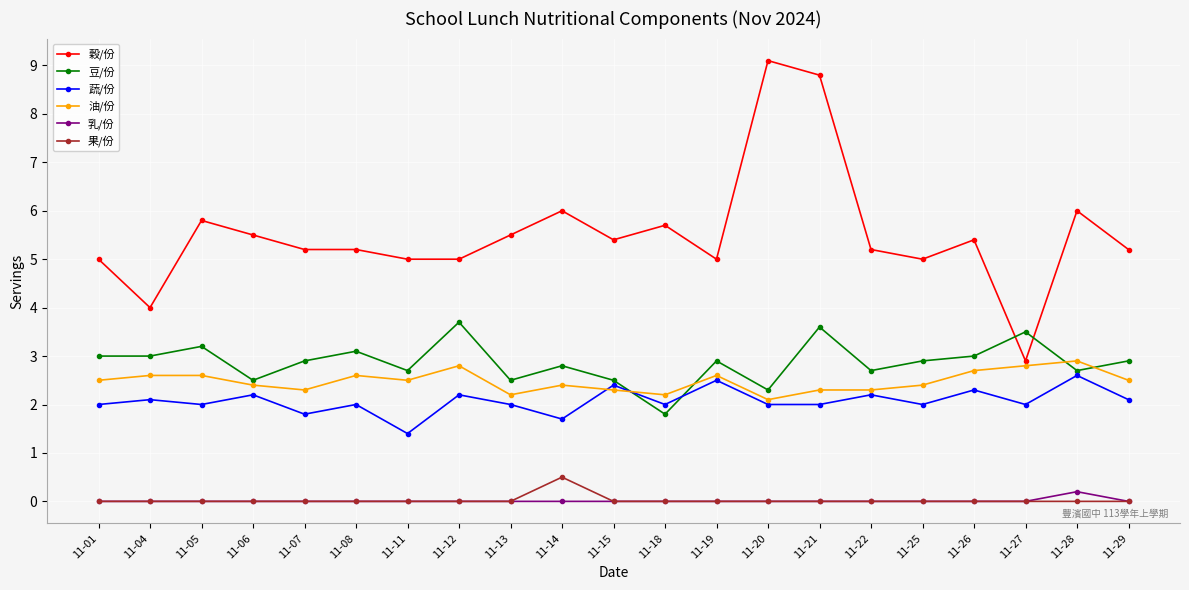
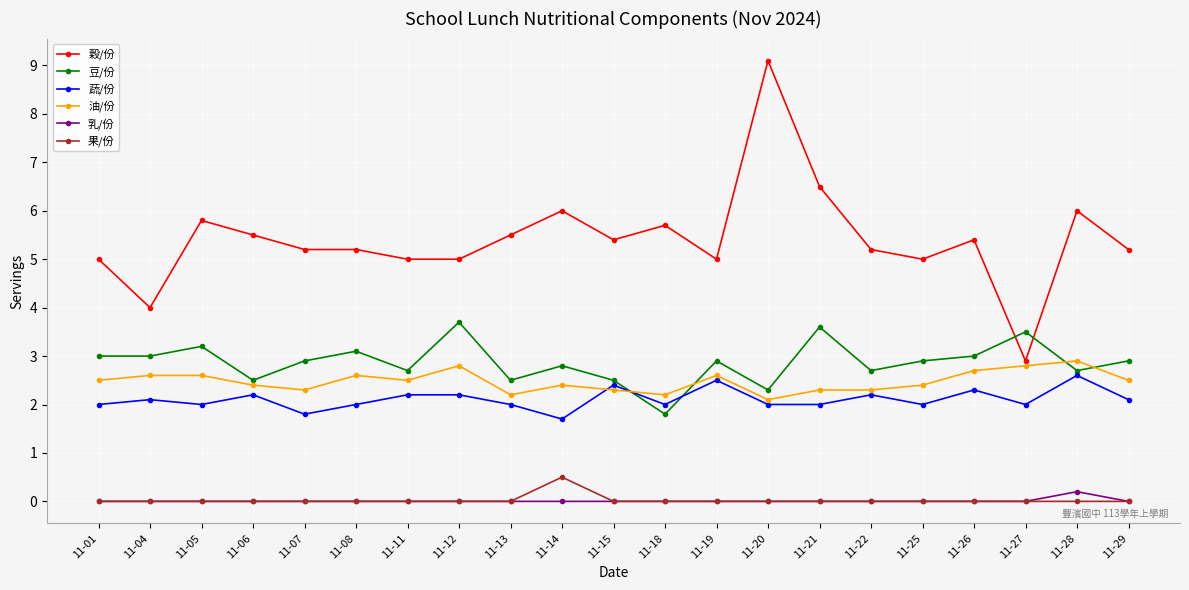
  {
    "穀/份": {
      "11-01": 5.0,
      "11-04": 4.0,
      "11-05": 5.8,
      "11-06": 5.5,
      "11-07": 5.2,
      "11-08": 5.2,
      "11-11": 5.0,
      "11-12": 5.0,
      "11-13": 5.5,
      "11-14": 6.0,
      "11-15": 5.4,
      "11-18": 5.7,
      "11-19": 5.0,
      "11-20": 9.1,
-     "11-21": 8.8,
+     "11-21": 6.5,
      "11-22": 5.2,
      "11-25": 5.0,
      "11-26": 5.4,
      "11-27": 2.9,
      "11-28": 6.0,
      "11-29": 5.2
    },
    "豆/份": {
      "11-01": 3.0,
      "11-04": 3.0,
      "11-05": 3.2,
      "11-06": 2.5,
      "11-07": 2.9,
      "11-08": 3.1,
      "11-11": 2.7,
      "11-12": 3.7,
      "11-13": 2.5,
      "11-14": 2.8,
      "11-15": 2.5,
      "11-18": 1.8,
      "11-19": 2.9,
      "11-20": 2.3,
      "11-21": 3.6,
      "11-22": 2.7,
      "11-25": 2.9,
      "11-26": 3.0,
      "11-27": 3.5,
      "11-28": 2.7,
      "11-29": 2.9
    },
    "蔬/份": {
      "11-01": 2.0,
      "11-04": 2.1,
      "11-05": 2.0,
      "11-06": 2.2,
      "11-07": 1.8,
      "11-08": 2.0,
-     "11-11": 1.4,
+     "11-11": 2.2,
      "11-12": 2.2,
      "11-13": 2.0,
      "11-14": 1.7,
      "11-15": 2.4,
      "11-18": 2.0,
      "11-19": 2.5,
      "11-20": 2.0,
      "11-21": 2.0,
      "11-22": 2.2,
      "11-25": 2.0,
      "11-26": 2.3,
      "11-27": 2.0,
      "11-28": 2.6,
      "11-29": 2.1
    },
    "油/份": {
      "11-01": 2.5,
      "11-04": 2.6,
      "11-05": 2.6,
      "11-06": 2.4,
      "11-07": 2.3,
      "11-08": 2.6,
      "11-11": 2.5,
      "11-12": 2.8,
      "11-13": 2.2,
      "11-14": 2.4,
      "11-15": 2.3,
      "11-18": 2.2,
      "11-19": 2.6,
      "11-20": 2.1,
      "11-21": 2.3,
      "11-22": 2.3,
      "11-25": 2.4,
      "11-26": 2.7,
      "11-27": 2.8,
      "11-28": 2.9,
      "11-29": 2.5
    },
    "乳/份": {
      "11-14": 0.0,
      "11-28": 0.2
    },
    "果/份": {
      "11-14": 0.5
    }
  }
